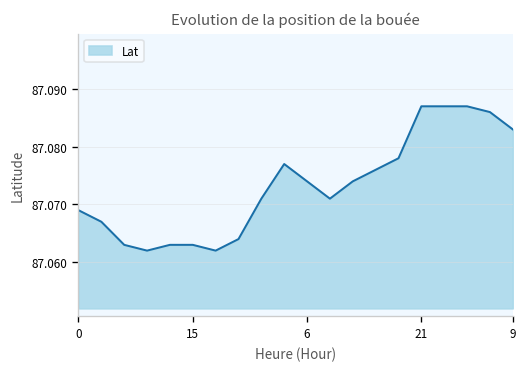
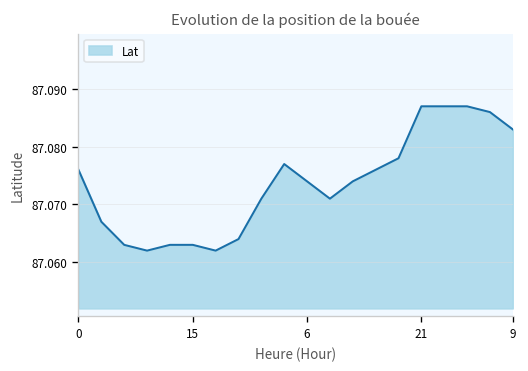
  {
-   "0": 87.069,
+   "0": 87.076,
    "15": 87.063,
    "21": 87.087
  }
